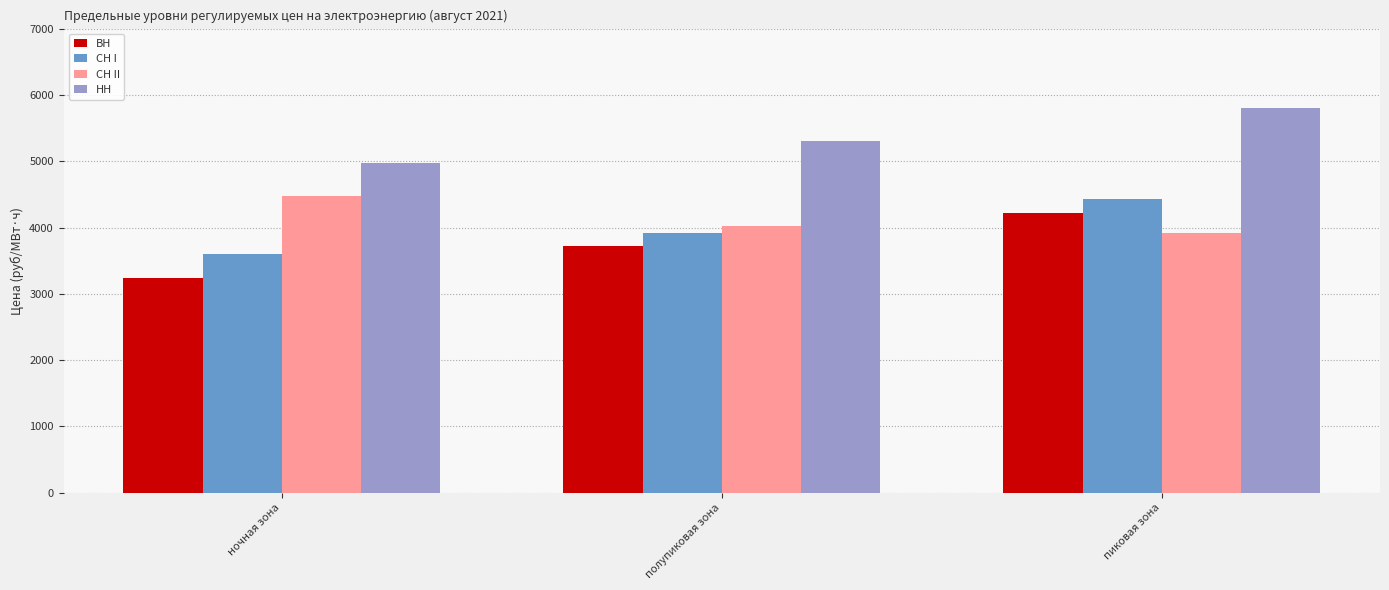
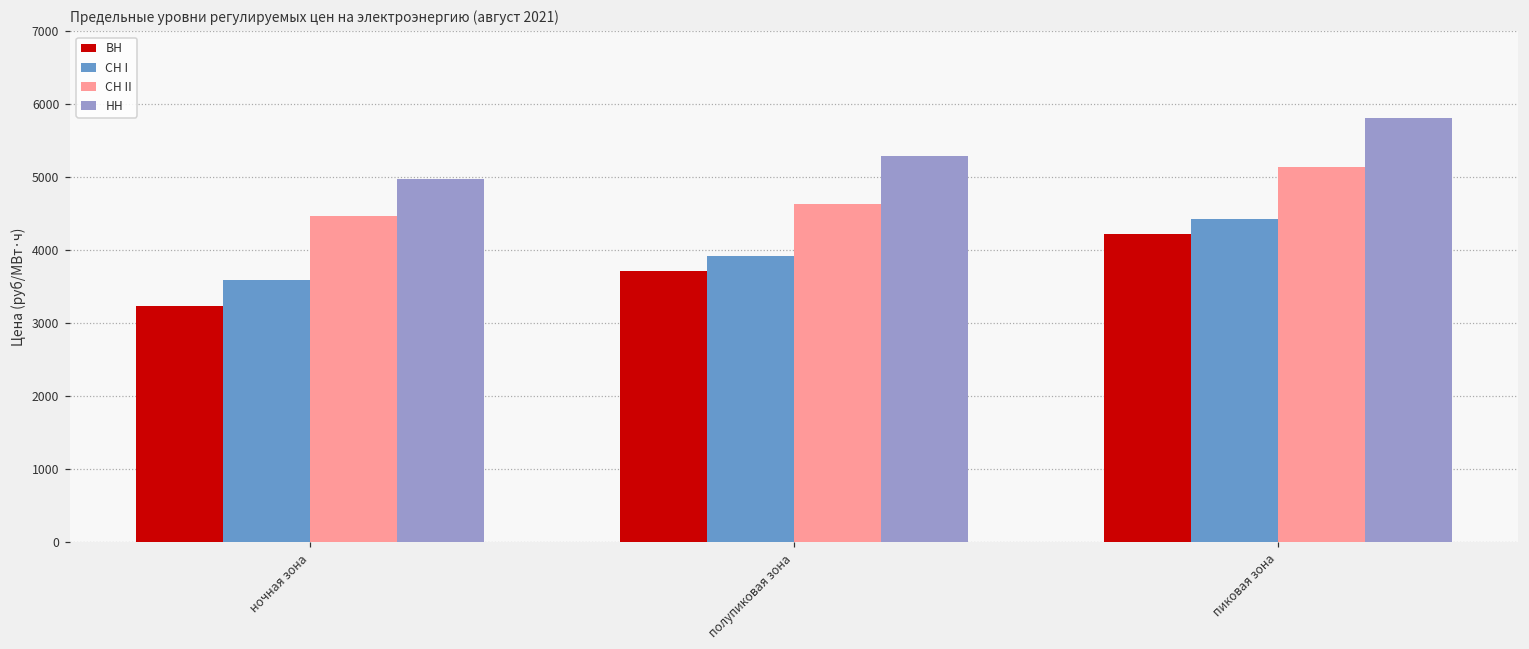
  {
    "ВН": {
      "ночная зона": 3200,
      "полупиковая зона": 3700,
      "пиковая зона": 4200
    },
    "СН II": {
      "ночная зона": 4500,
-     "полупиковая зона": 4000,
-     "пиковая зона": 3900
+     "полупиковая зона": 4600,
+     "пиковая зона": 5100
    }
  }
